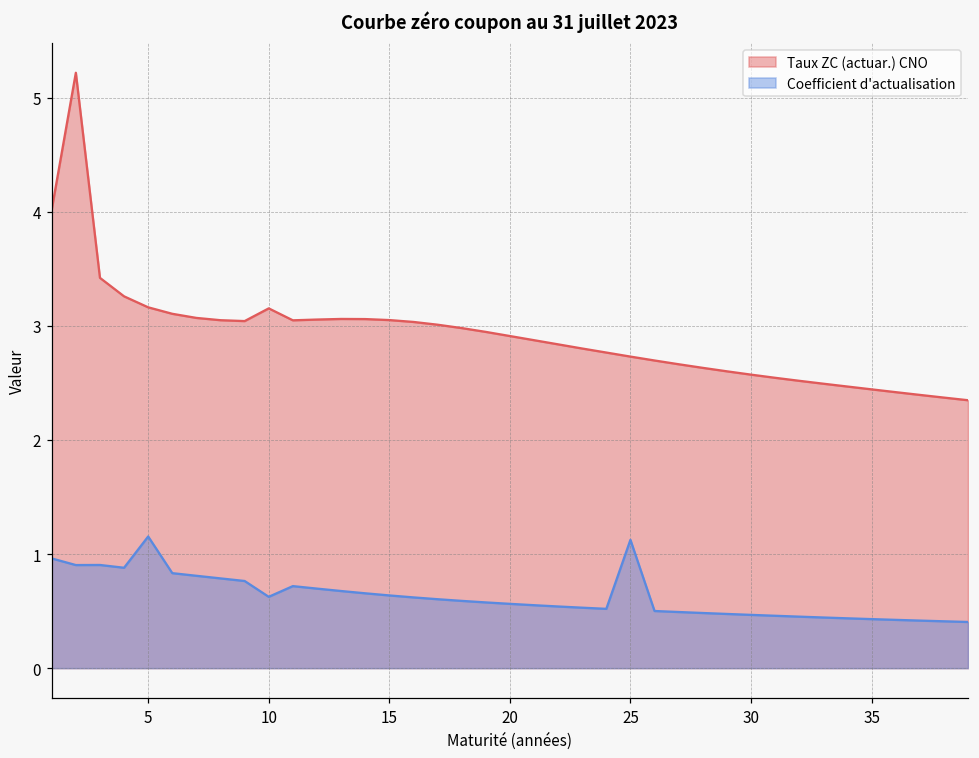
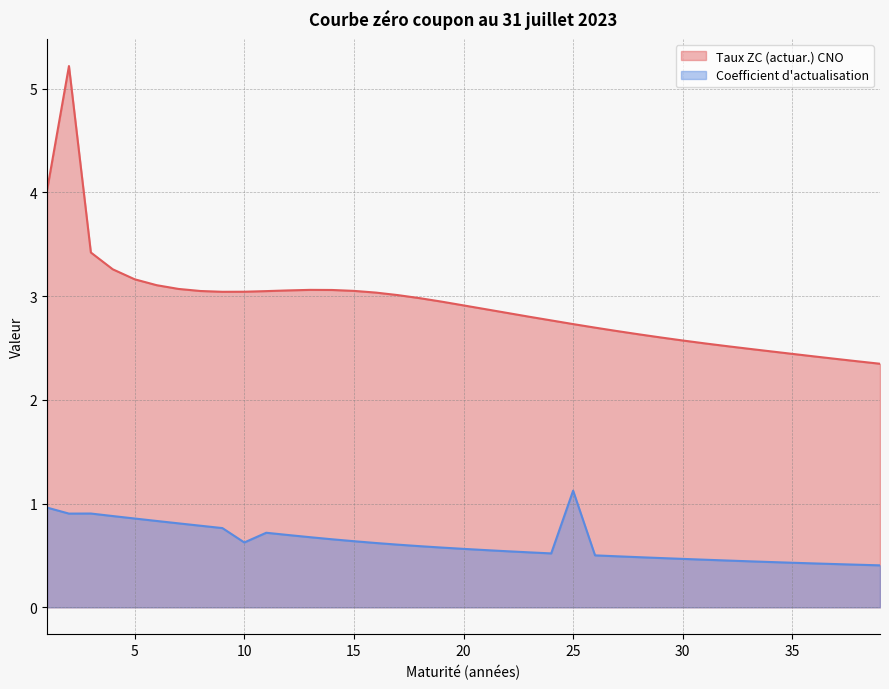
  {
    "Taux ZC (actuar.) CNO": {
      "5": 3.16,
-     "10": 3.15,
+     "10": 3.04,
      "15": 3.05,
      "20": 2.91,
      "25": 2.73,
      "30": 2.57,
      "35": 2.44
    },
    "Coefficient d'actualisation": {
-     "5": 1.15,
+     "5": 0.86,
      "10": 0.63,
      "15": 0.64,
      "20": 0.56,
      "25": 1.12,
      "30": 0.47,
      "35": 0.43
    }
  }
